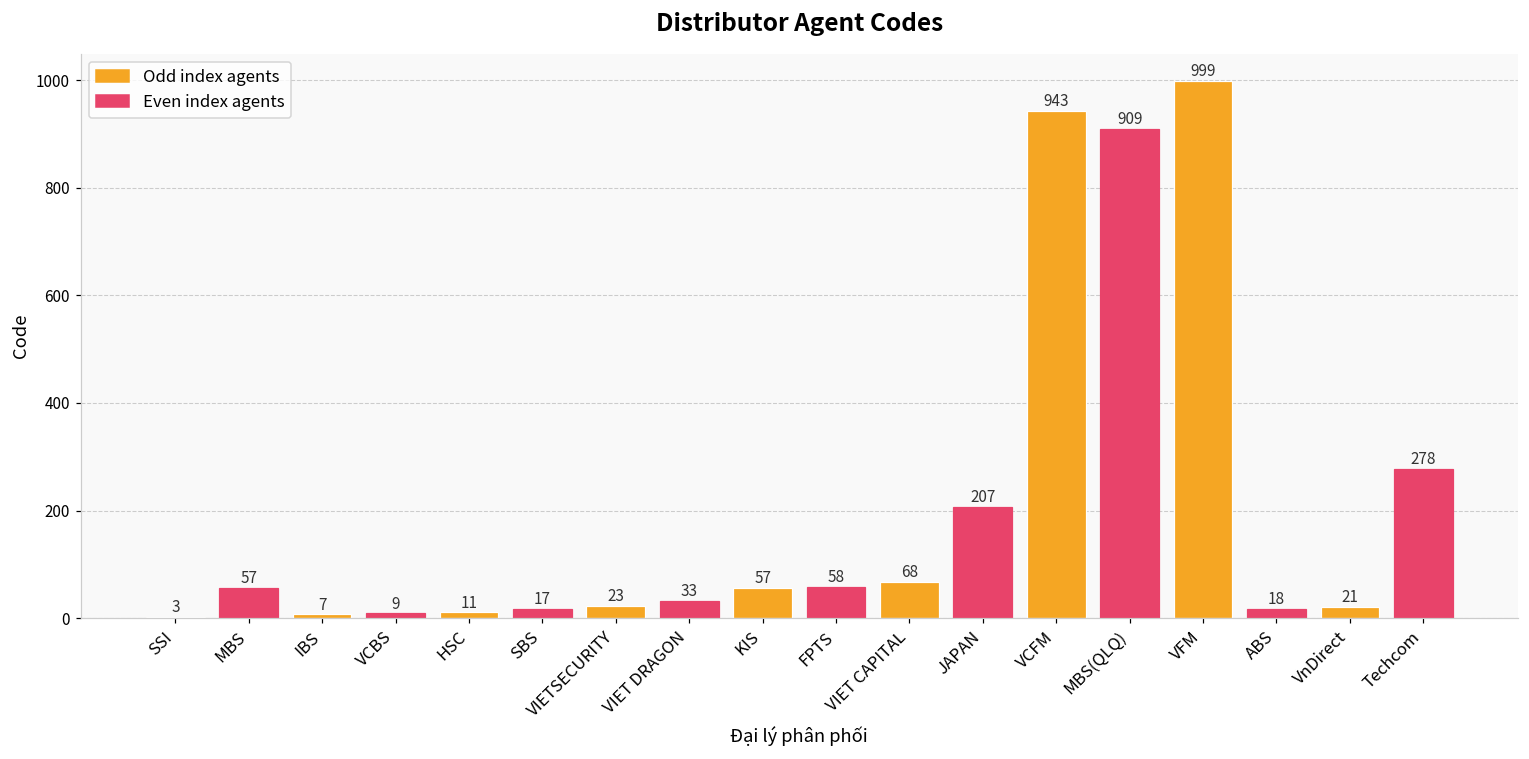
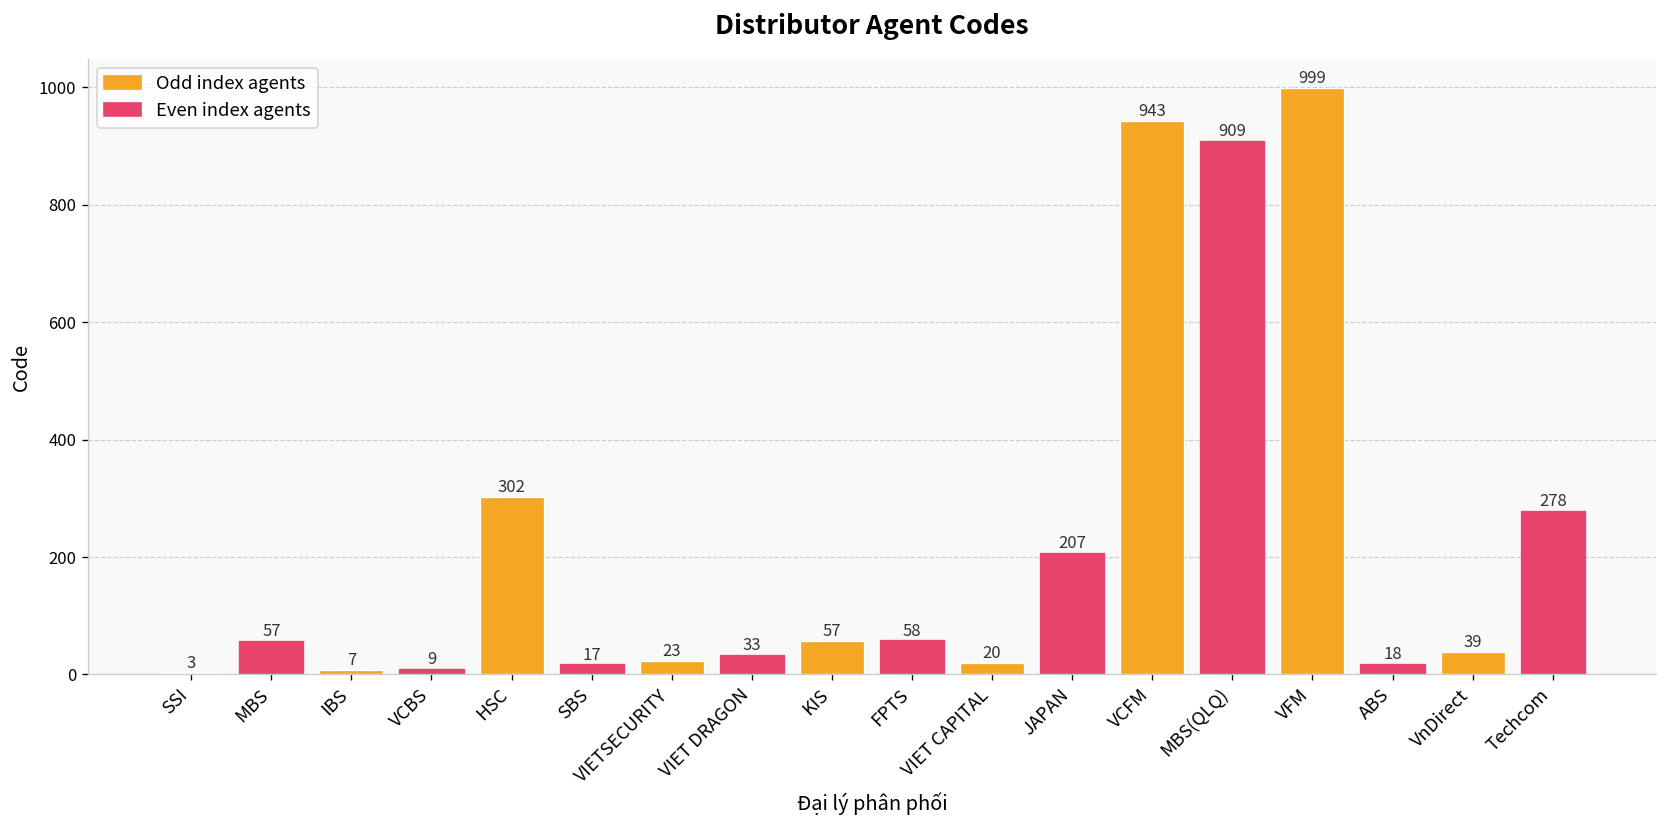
  {
    "SSI": 3,
    "MBS": 57,
    "IBS": 7,
    "VCBS": 9,
-   "HSC": 11,
+   "HSC": 302,
    "SBS": 17,
    "VIETSECURITY": 23,
    "VIET DRAGON": 33,
    "KIS": 57,
    "FPTS": 58,
-   "VIET CAPITAL": 68,
+   "VIET CAPITAL": 20,
    "JAPAN": 207,
    "VCFM": 943,
    "MBS(QLQ)": 909,
    "VFM": 999,
    "ABS": 18,
-   "VnDirect": 21,
+   "VnDirect": 39,
    "Techcom": 278
  }
